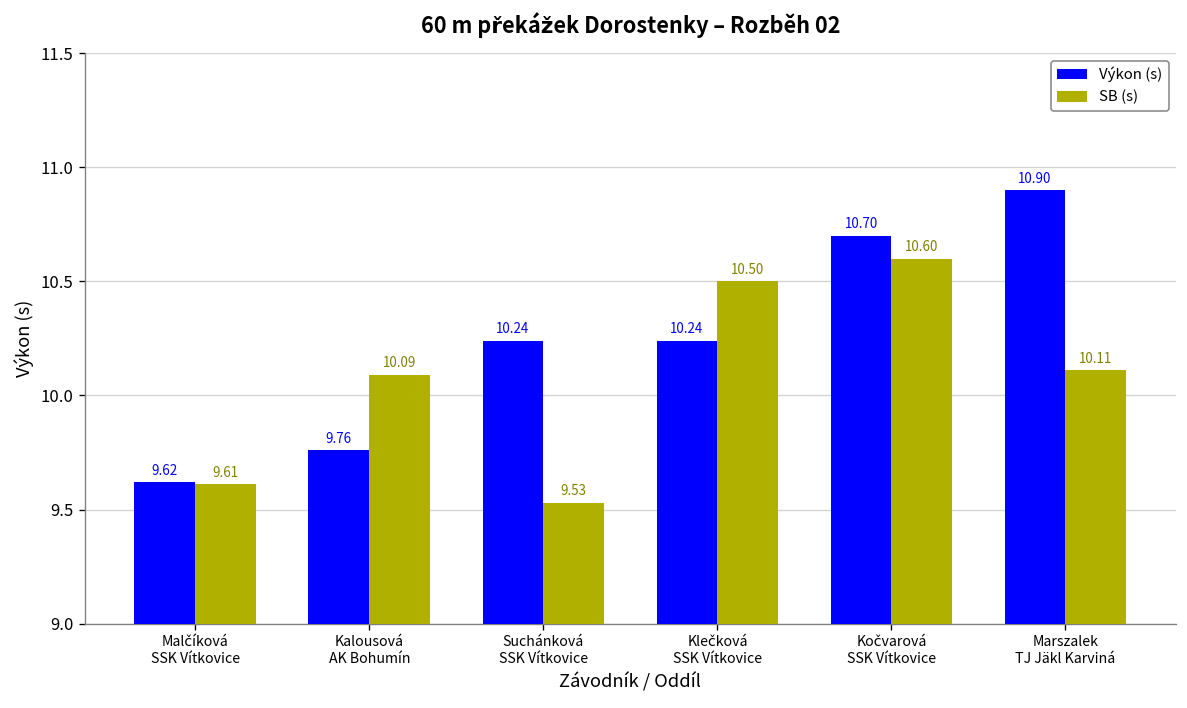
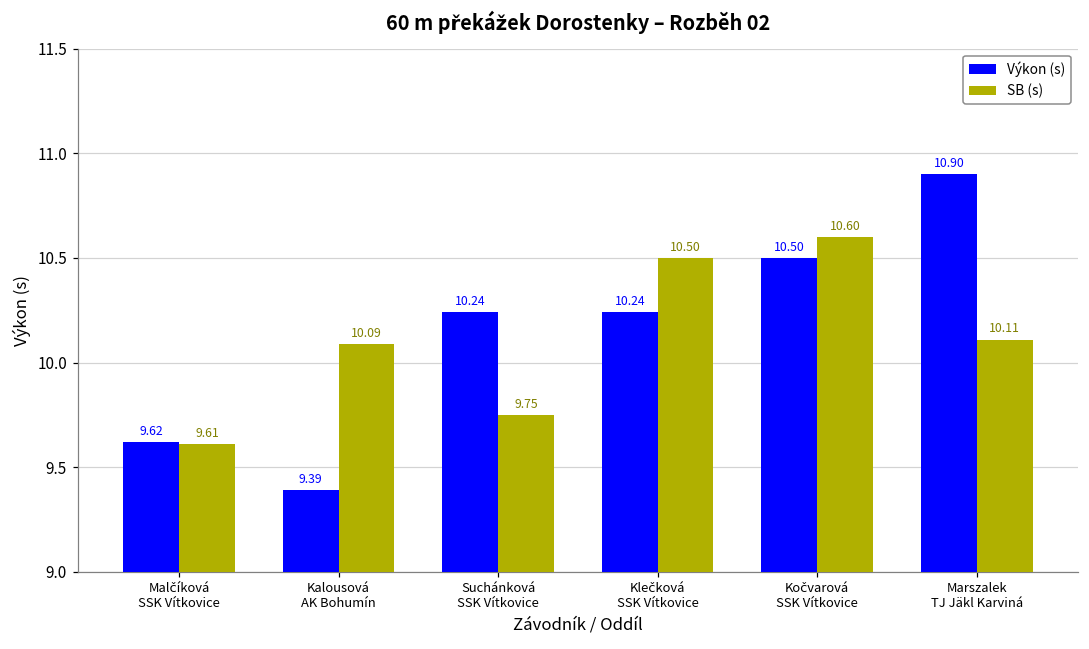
  {
    "Výkon (s)": {
      "Malčíková SSK Vítkovice": 9.62,
-     "Kalousová AK Bohumín": 9.76,
+     "Kalousová AK Bohumín": 9.39,
      "Suchánková SSK Vítkovice": 10.24,
      "Klečková SSK Vítkovice": 10.24,
-     "Kočvarová SSK Vítkovice": 10.70,
+     "Kočvarová SSK Vítkovice": 10.50,
      "Marszalek TJ Jäkl Karviná": 10.90
    },
    "SB (s)": {
      "Malčíková SSK Vítkovice": 9.61,
      "Kalousová AK Bohumín": 10.09,
-     "Suchánková SSK Vítkovice": 9.53,
+     "Suchánková SSK Vítkovice": 9.75,
      "Klečková SSK Vítkovice": 10.50,
      "Kočvarová SSK Vítkovice": 10.60,
      "Marszalek TJ Jäkl Karviná": 10.11
    }
  }
